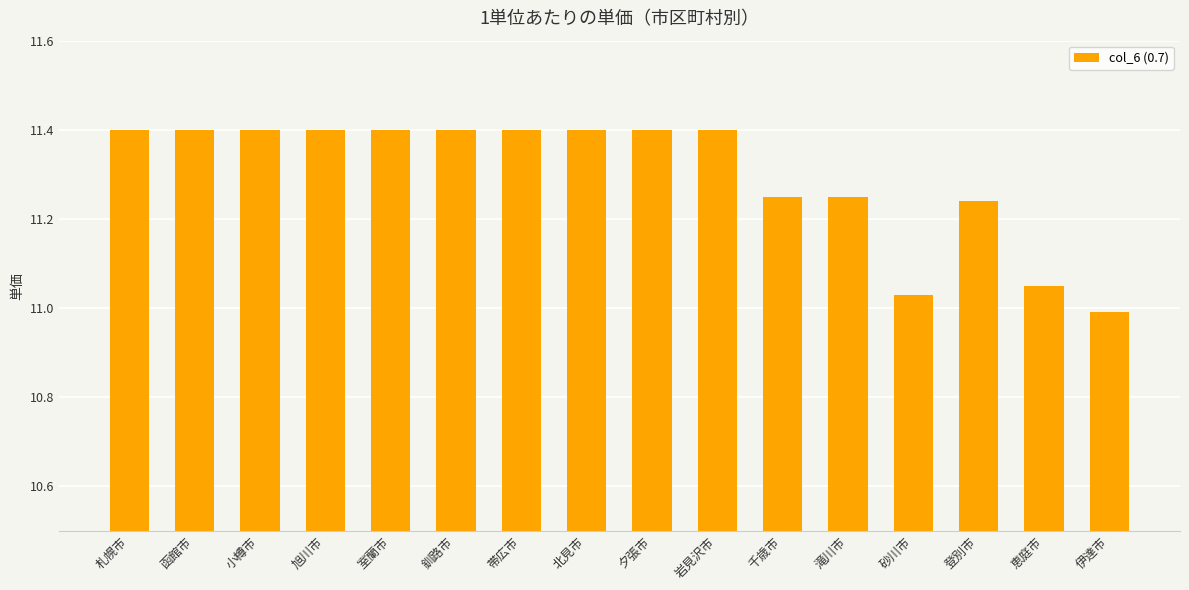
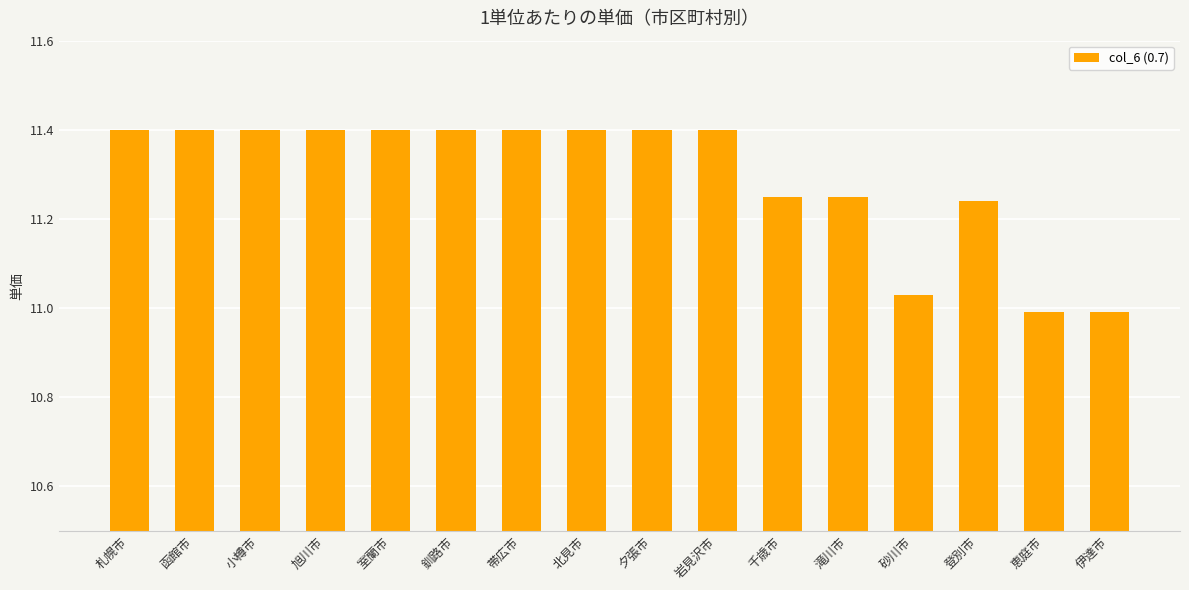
  {
    "札幌市": 11.40,
    "函館市": 11.40,
    "小樽市": 11.40,
    "旭川市": 11.40,
    "室蘭市": 11.40,
    "釧路市": 11.40,
    "帯広市": 11.40,
    "北見市": 11.40,
    "夕張市": 11.40,
    "岩見沢市": 11.40,
    "千歳市": 11.25,
    "滝川市": 11.25,
    "砂川市": 11.03,
    "登別市": 11.24,
-   "恵庭市": 11.05,
+   "恵庭市": 10.99,
    "伊達市": 10.99
  }
